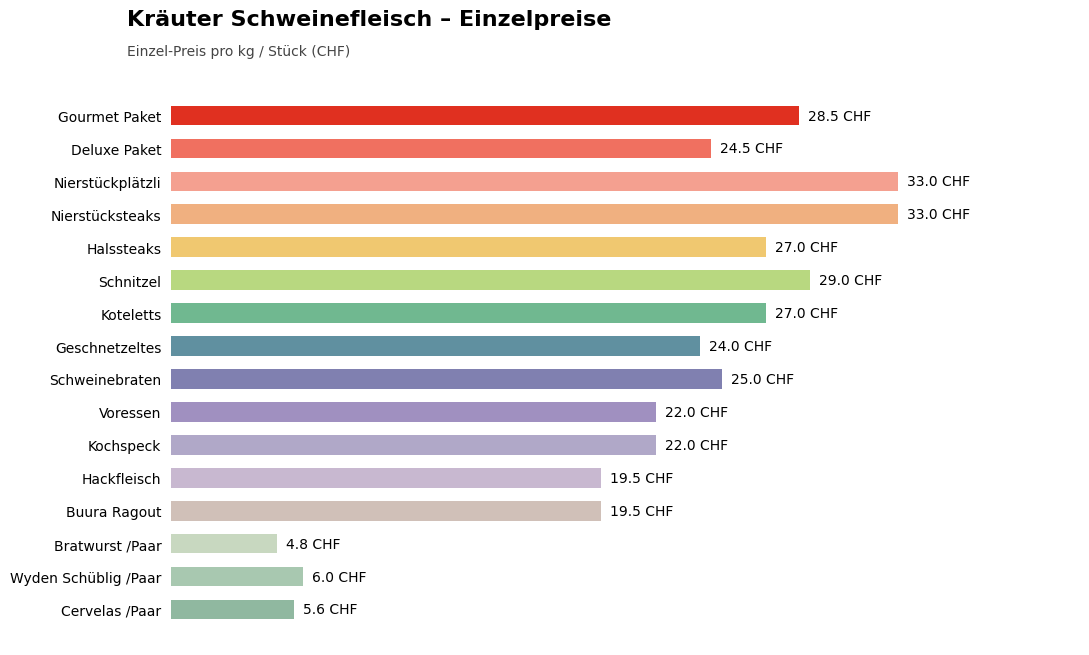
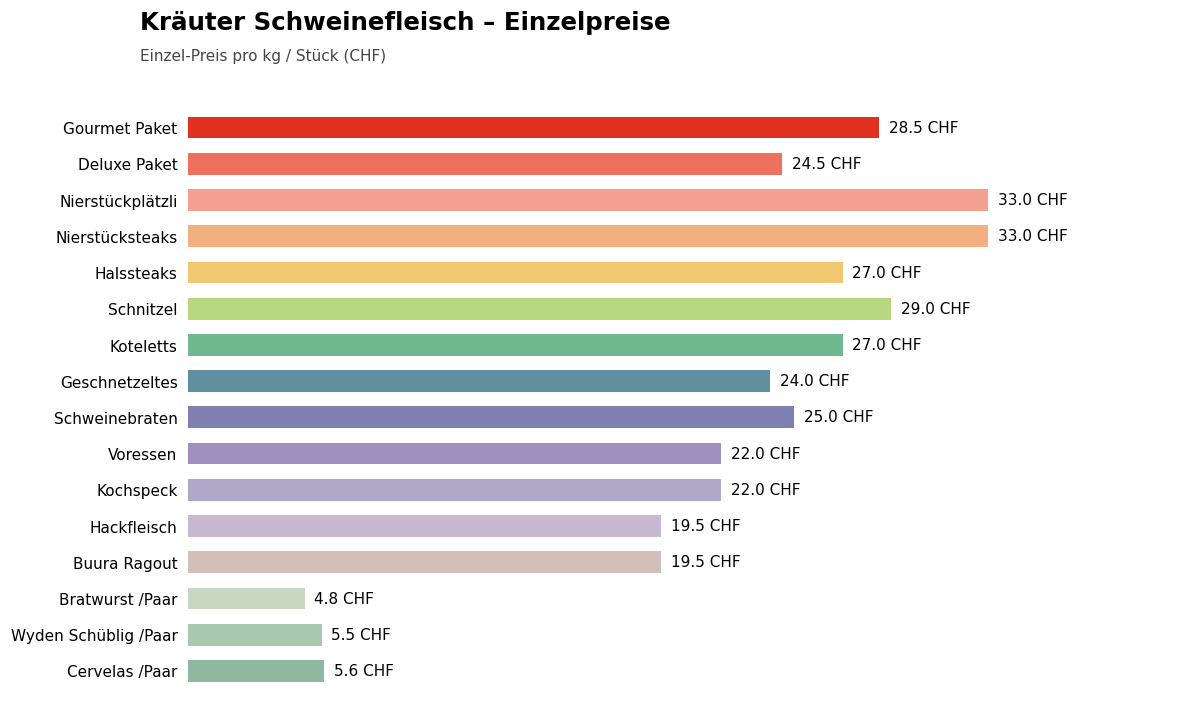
  {
    "Gourmet Paket": 28.5,
    "Deluxe Paket": 24.5,
    "Nierstückplätzli": 33.0,
    "Nierstücksteaks": 33.0,
    "Halssteaks": 27.0,
    "Schnitzel": 29.0,
    "Koteletts": 27.0,
    "Geschnetzeltes": 24.0,
    "Schweinebraten": 25.0,
    "Voressen": 22.0,
    "Kochspeck": 22.0,
    "Hackfleisch": 19.5,
    "Buura Ragout": 19.5,
    "Bratwurst /Paar": 4.8,
-   "Wyden Schüblig /Paar": 6.0,
+   "Wyden Schüblig /Paar": 5.5,
    "Cervelas /Paar": 5.6
  }
